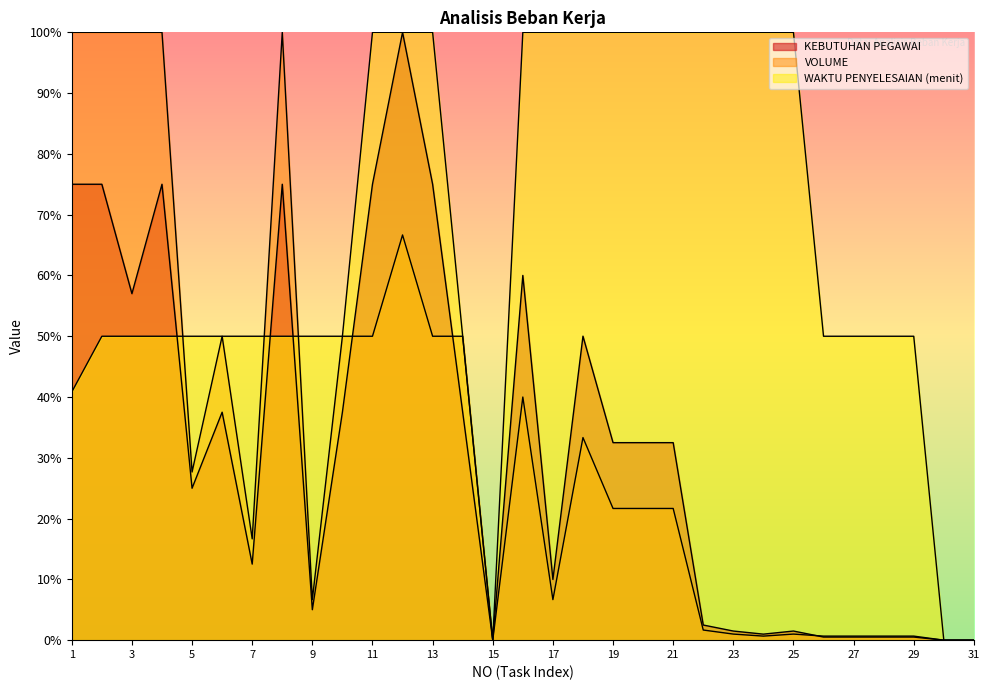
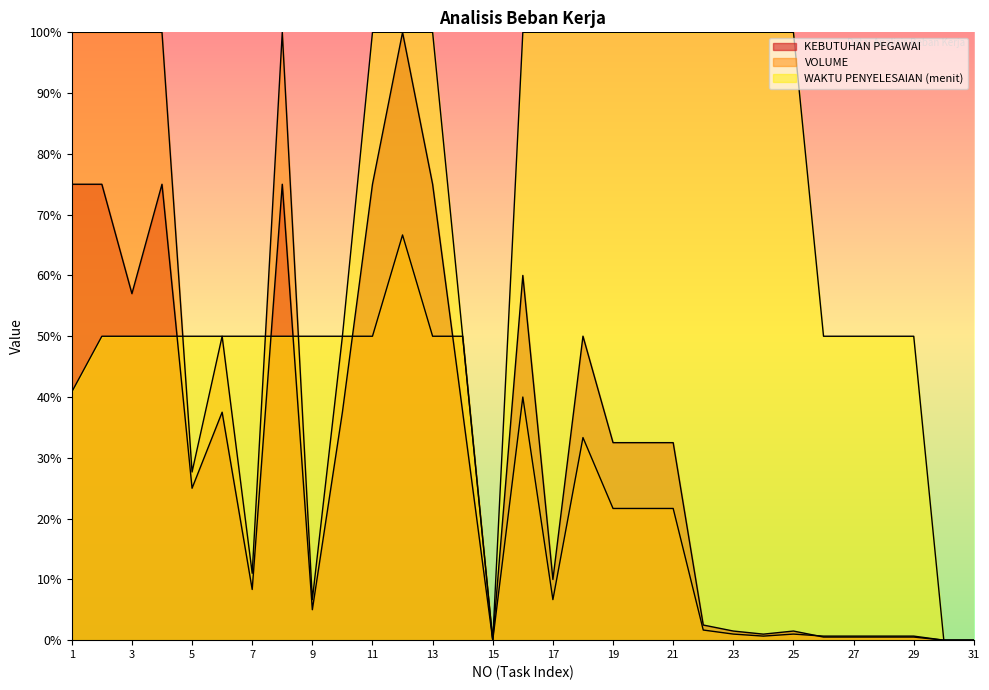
  {
    "KEBUTUHAN PEGAWAI": {
      "1": "75%",
      "3": "57%",
      "5": "25%",
-     "7": "13%",
+     "7": "8%",
      "9": "5%",
      "11": "75%",
      "13": "75%",
      "17": "10%",
      "19": "32%",
      "21": "32%",
      "23": "2%",
      "25": "2%"
    },
    "VOLUME": {
      "1": "100%",
      "3": "100%",
      "5": "28%",
-     "7": "17%",
+     "7": "11%",
      "9": "7%",
      "11": "50%",
      "13": "50%",
      "17": "7%",
      "19": "22%",
      "21": "22%",
      "23": "1%",
      "25": "1%"
    },
    "WAKTU PENYELESAIAN (menit)": {
      "1": "41%",
      "3": "50%",
      "5": "50%",
      "7": "50%",
      "9": "50%",
      "11": "100%",
      "13": "100%",
      "17": "100%",
      "19": "100%",
      "21": "100%",
      "23": "100%",
      "25": "100%",
      "27": "50%",
      "29": "50%"
    }
  }
